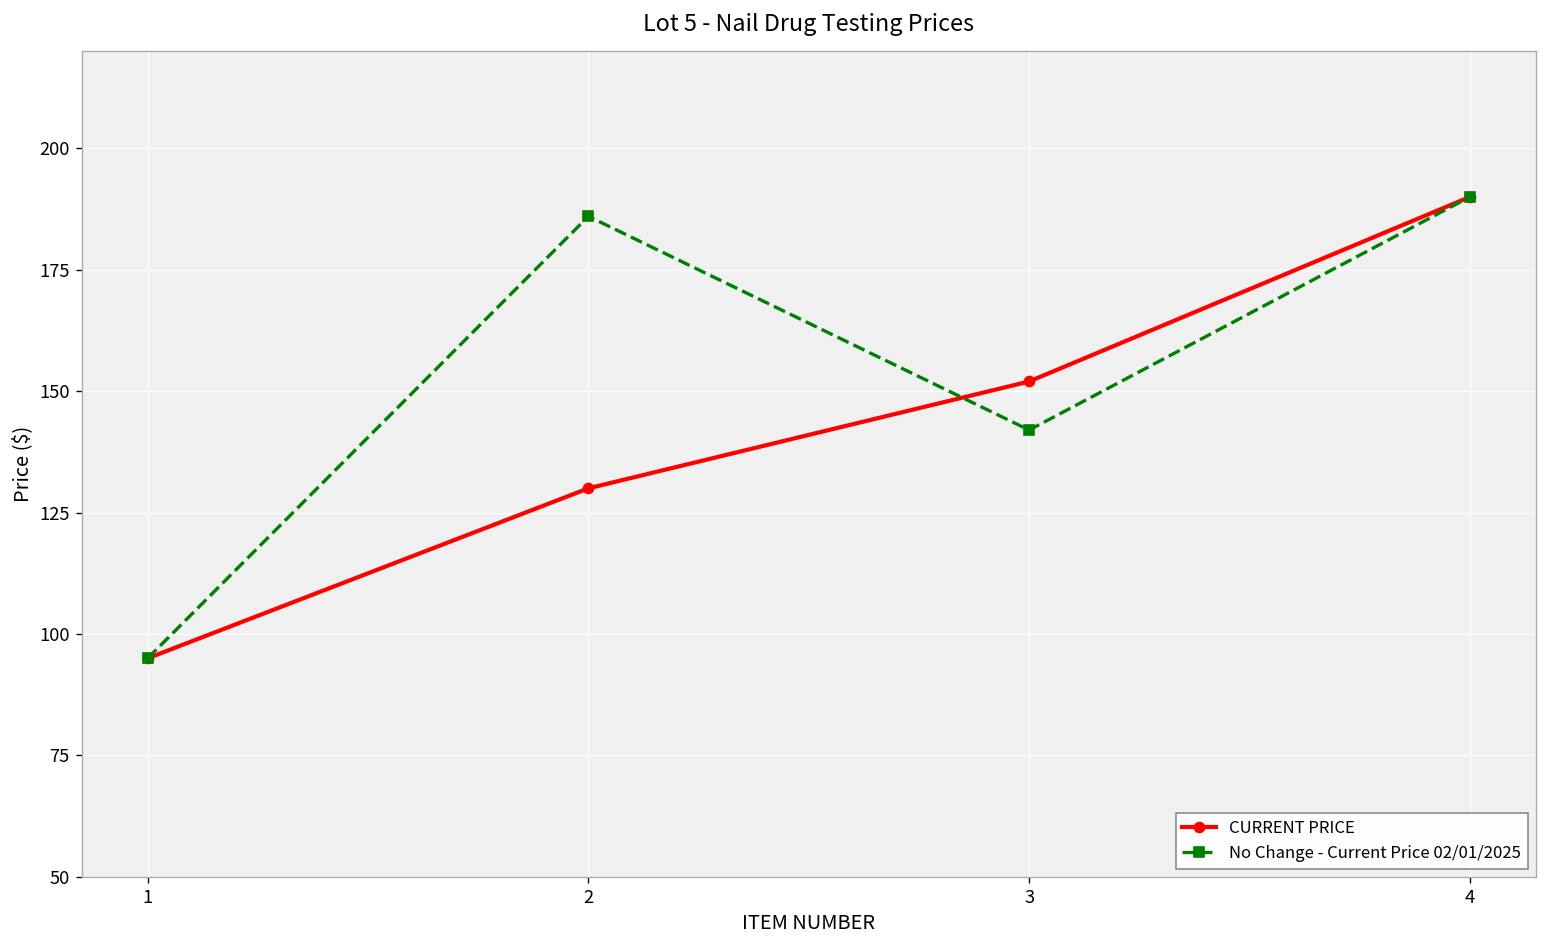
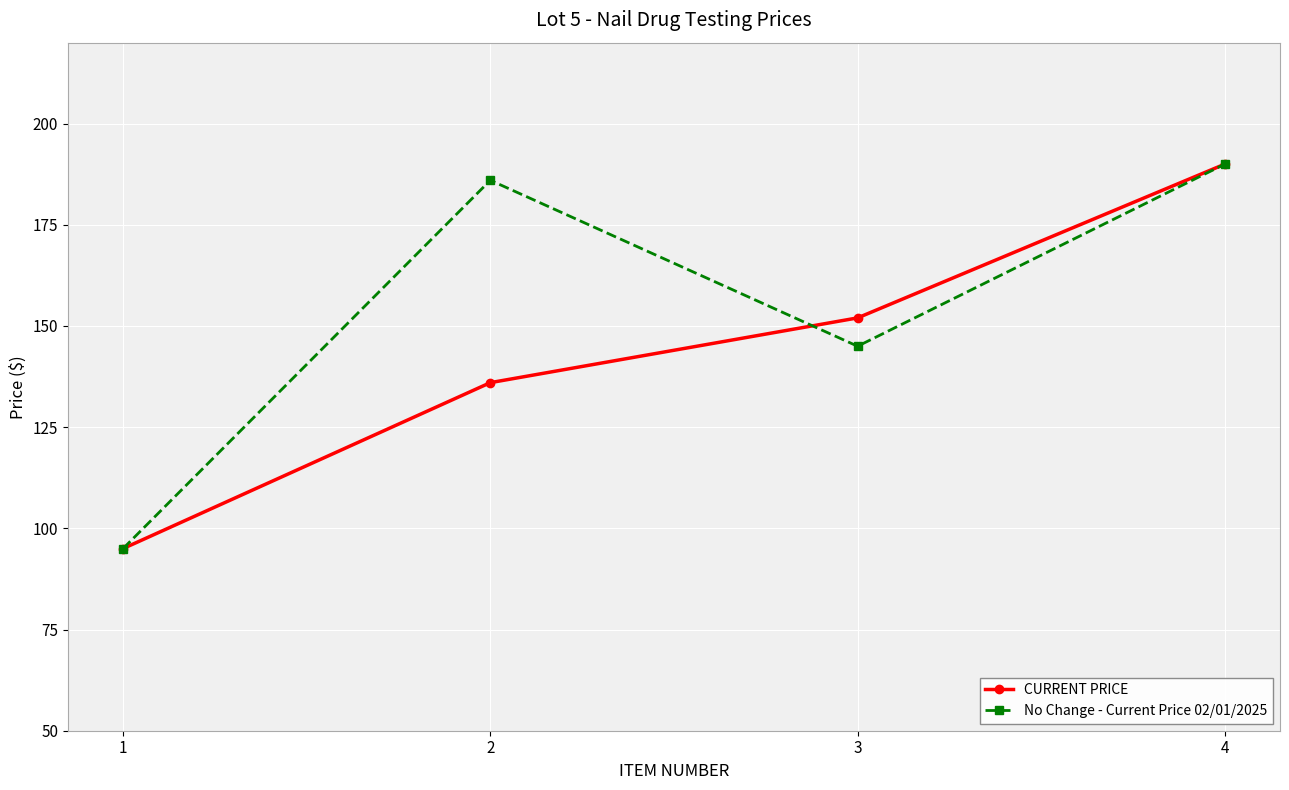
  {
    "CURRENT PRICE": {
-     "2": 130,
+     "2": 136,
      "3": 152
    },
    "No Change - Current Price 02/01/2025": {
      "2": 186,
-     "3": 142
+     "3": 145
    }
  }
